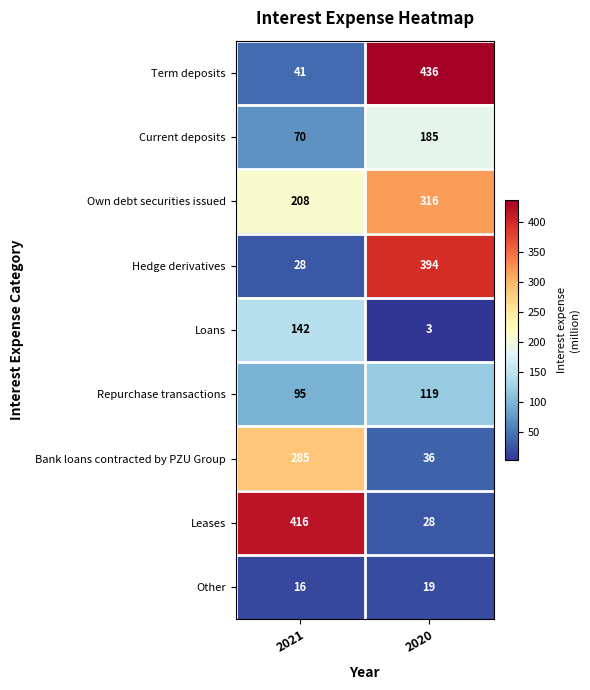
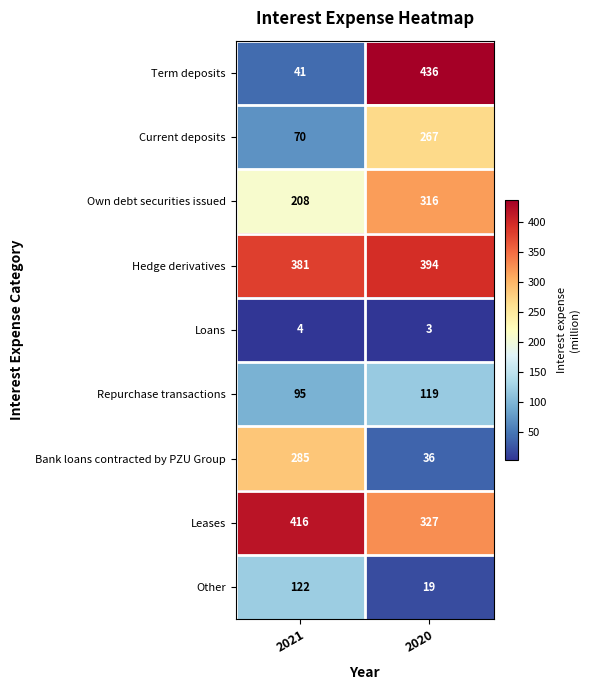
  {
    "Term deposits": {
      "2021": 41,
      "2020": 436
    },
    "Current deposits": {
      "2021": 70,
-     "2020": 185
+     "2020": 267
    },
    "Own debt securities issued": {
      "2021": 208,
      "2020": 316
    },
    "Hedge derivatives": {
-     "2021": 28,
+     "2021": 381,
      "2020": 394
    },
    "Loans": {
-     "2021": 142,
+     "2021": 4,
      "2020": 3
    },
    "Repurchase transactions": {
      "2021": 95,
      "2020": 119
    },
    "Bank loans contracted by PZU Group": {
      "2021": 285,
      "2020": 36
    },
    "Leases": {
      "2021": 416,
-     "2020": 28
+     "2020": 327
    },
    "Other": {
-     "2021": 16,
+     "2021": 122,
      "2020": 19
    }
  }
